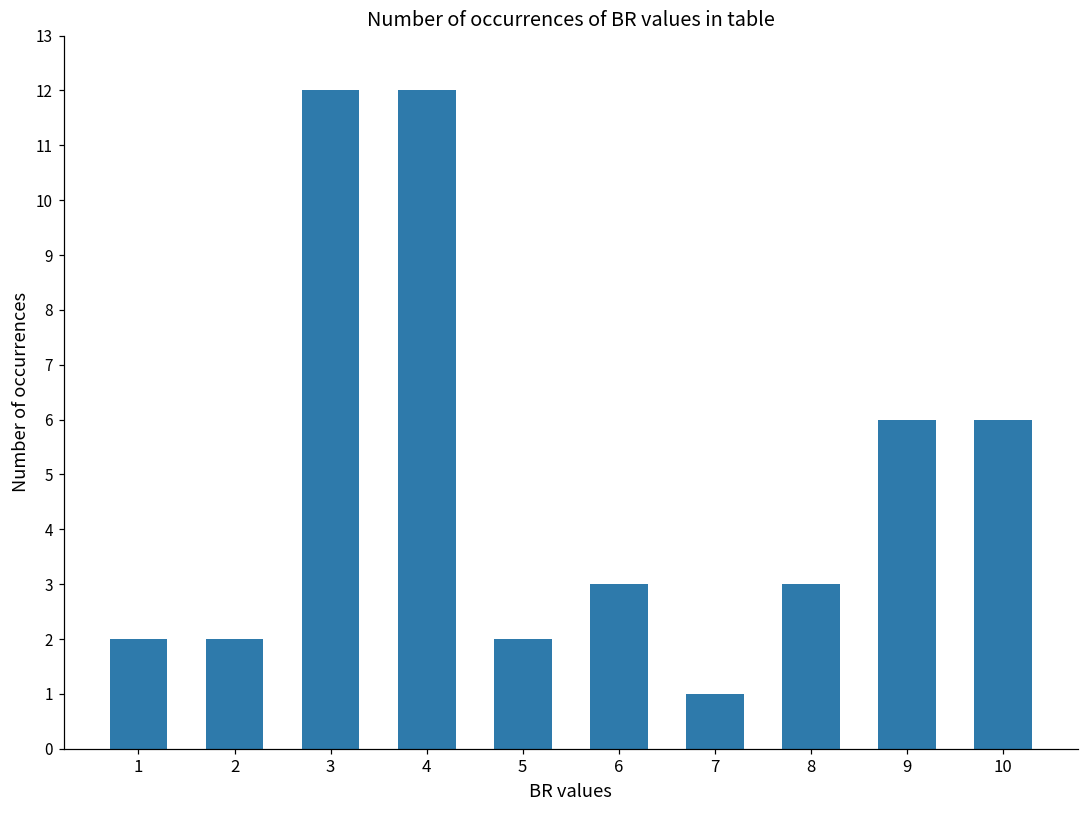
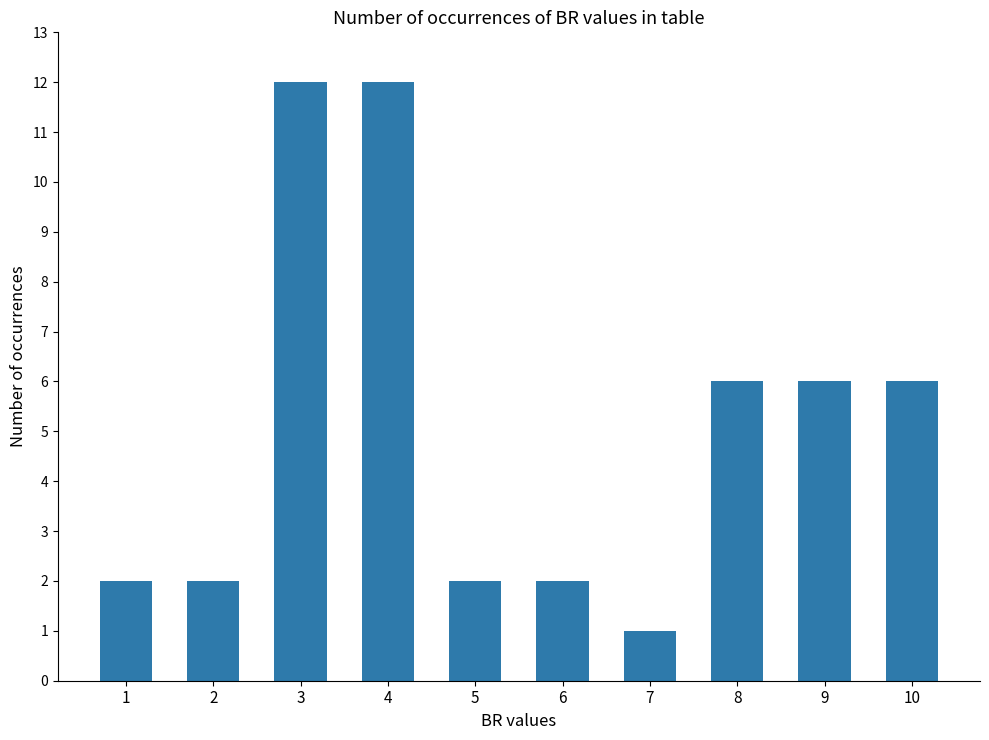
  {
    "1": 2,
    "2": 2,
    "3": 12,
    "4": 12,
    "5": 2,
-   "6": 3,
+   "6": 2,
    "7": 1,
-   "8": 3,
+   "8": 6,
    "9": 6,
    "10": 6
  }
